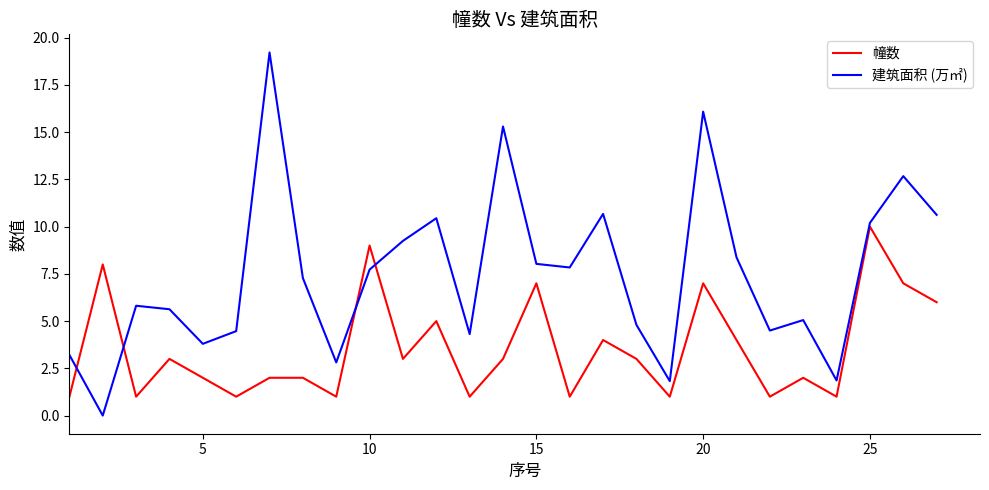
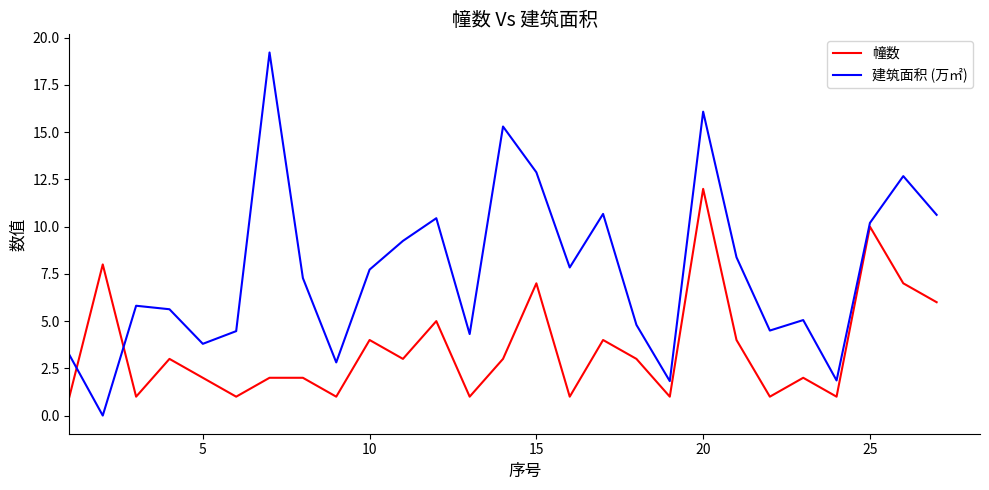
  {
    "幢数": {
      "5": 2,
-     "10": 9,
+     "10": 4,
      "15": 7,
-     "20": 7,
+     "20": 12,
      "25": 10
    },
    "建筑面积 (万㎡)": {
      "5": 3.8,
      "10": 7.7,
-     "15": 8.0,
+     "15": 12.9,
      "20": 16.1,
      "25": 10.2
    }
  }
